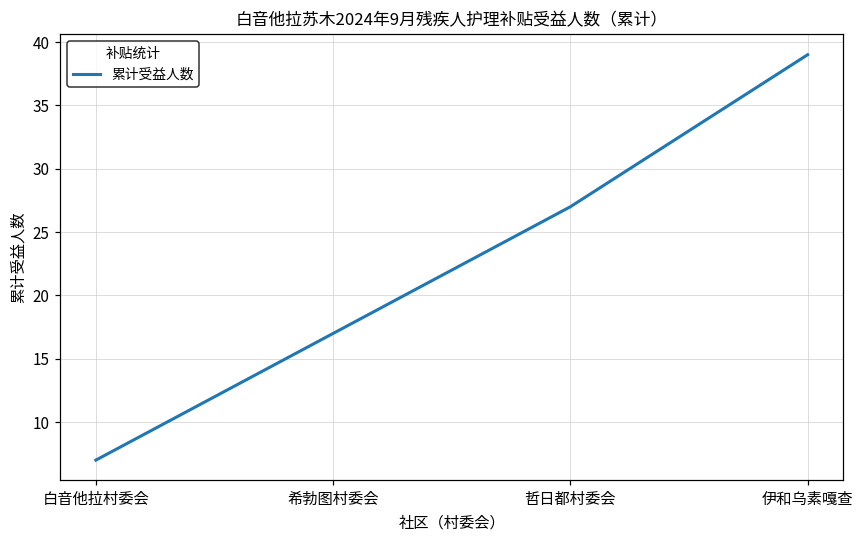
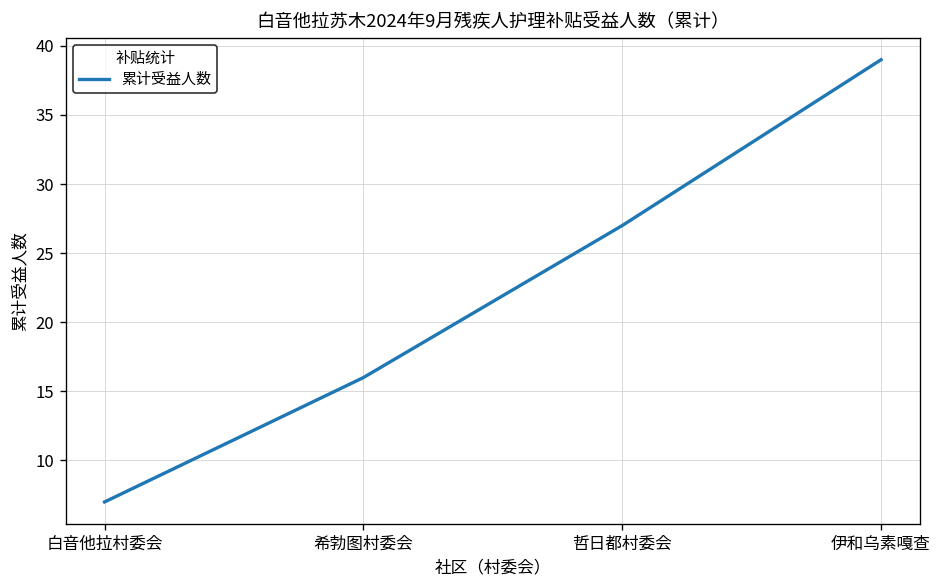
  {
    "白音他拉村委会": 7,
-   "希勃图村委会": 17,
+   "希勃图村委会": 16,
    "哲日都村委会": 27,
    "伊和乌素嘎查": 39
  }
